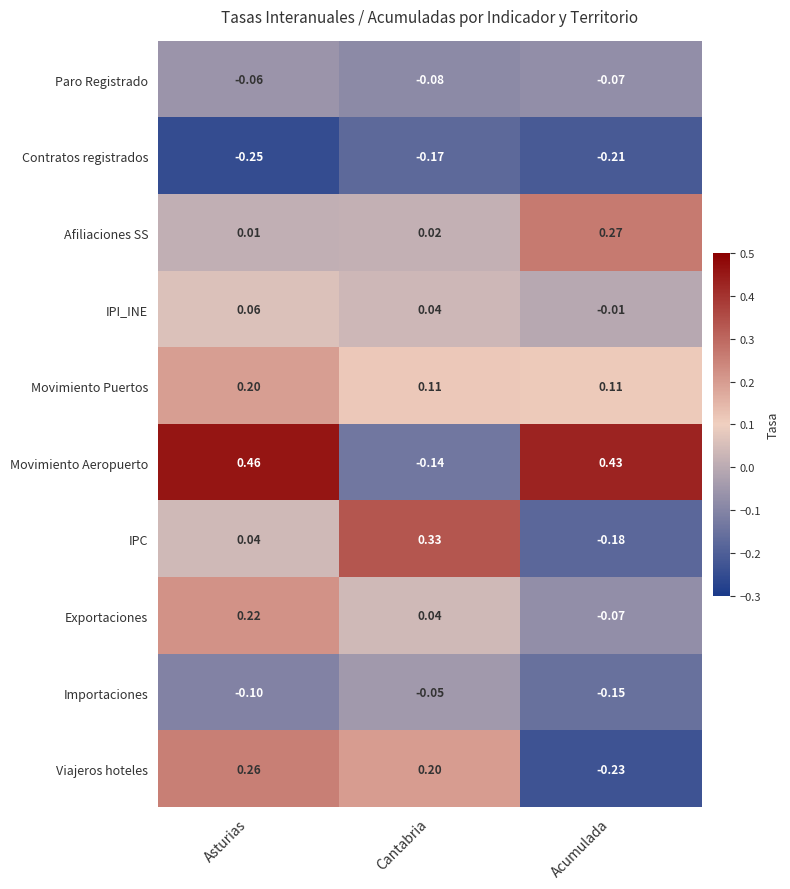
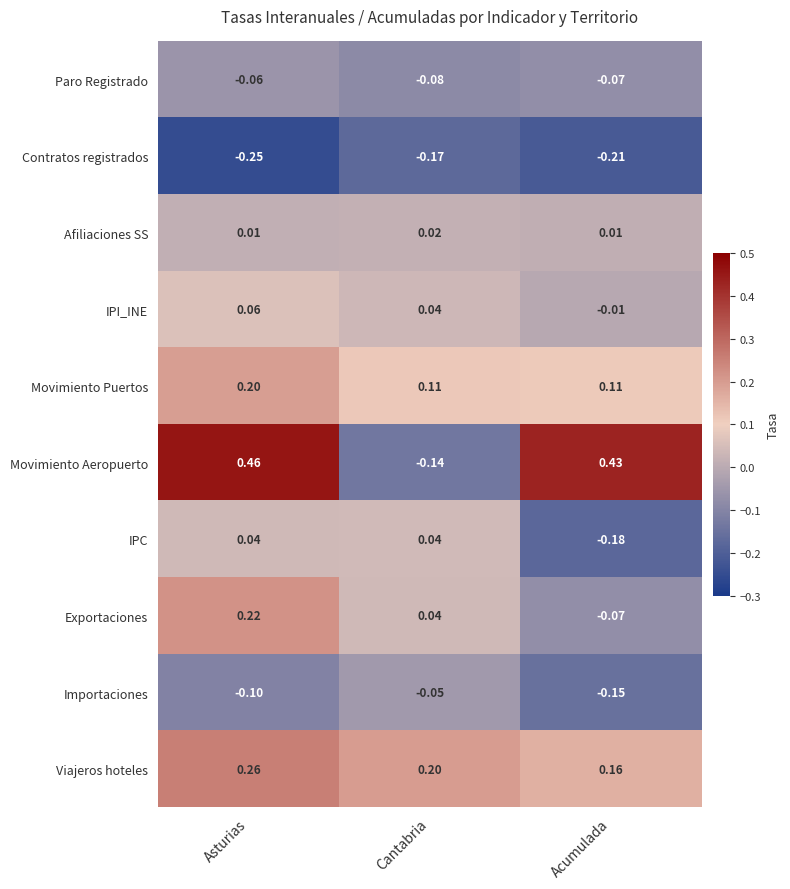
  {
    "Paro Registrado": {
      "Asturias": -0.06,
      "Cantabria": -0.08,
      "Acumulada": -0.07
    },
    "Contratos registrados": {
      "Asturias": -0.25,
      "Cantabria": -0.17,
      "Acumulada": -0.21
    },
    "Afiliaciones SS": {
      "Asturias": 0.01,
      "Cantabria": 0.02,
-     "Acumulada": 0.27
+     "Acumulada": 0.01
    },
    "IPI_INE": {
      "Asturias": 0.06,
      "Cantabria": 0.04,
      "Acumulada": -0.01
    },
    "Movimiento Puertos": {
      "Asturias": 0.20,
      "Cantabria": 0.11,
      "Acumulada": 0.11
    },
    "Movimiento Aeropuerto": {
      "Asturias": 0.46,
      "Cantabria": -0.14,
      "Acumulada": 0.43
    },
    "IPC": {
      "Asturias": 0.04,
-     "Cantabria": 0.33,
+     "Cantabria": 0.04,
      "Acumulada": -0.18
    },
    "Exportaciones": {
      "Asturias": 0.22,
      "Cantabria": 0.04,
      "Acumulada": -0.07
    },
    "Importaciones": {
      "Asturias": -0.10,
      "Cantabria": -0.05,
      "Acumulada": -0.15
    },
    "Viajeros hoteles": {
      "Asturias": 0.26,
      "Cantabria": 0.20,
-     "Acumulada": -0.23
+     "Acumulada": 0.16
    }
  }
